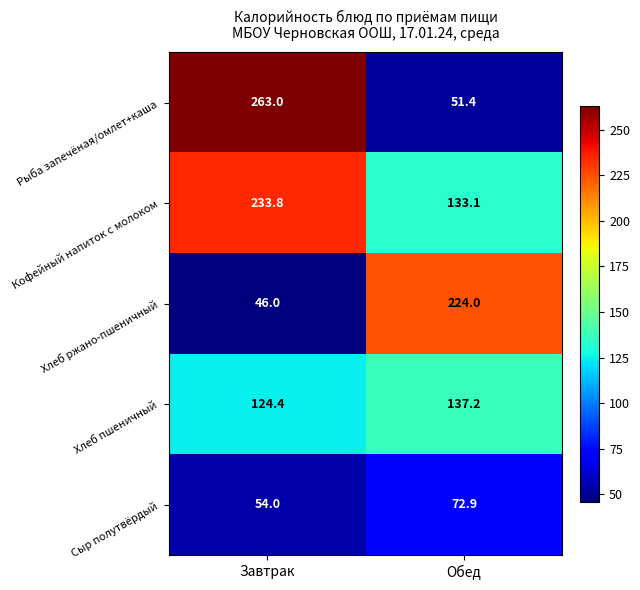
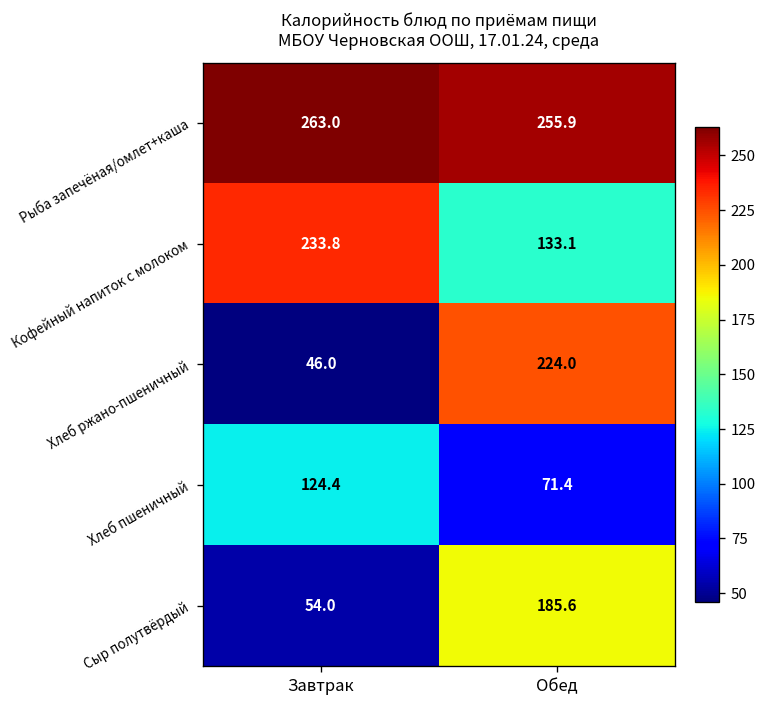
  {
    "Рыба запечёная/омлет+каша": {
      "Завтрак": 263.0,
-     "Обед": 51.4
+     "Обед": 255.9
    },
    "Кофейный напиток с молоком": {
      "Завтрак": 233.8,
      "Обед": 133.1
    },
    "Хлеб ржано-пшеничный": {
      "Завтрак": 46.0,
      "Обед": 224.0
    },
    "Хлеб пшеничный": {
      "Завтрак": 124.4,
-     "Обед": 137.2
+     "Обед": 71.4
    },
    "Сыр полутвёрдый": {
      "Завтрак": 54.0,
-     "Обед": 72.9
+     "Обед": 185.6
    }
  }
